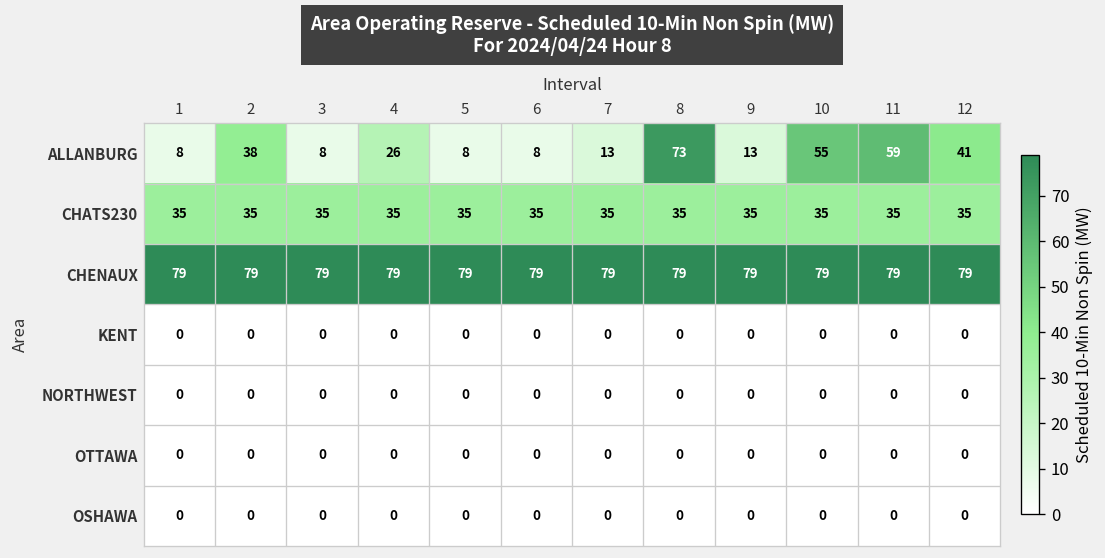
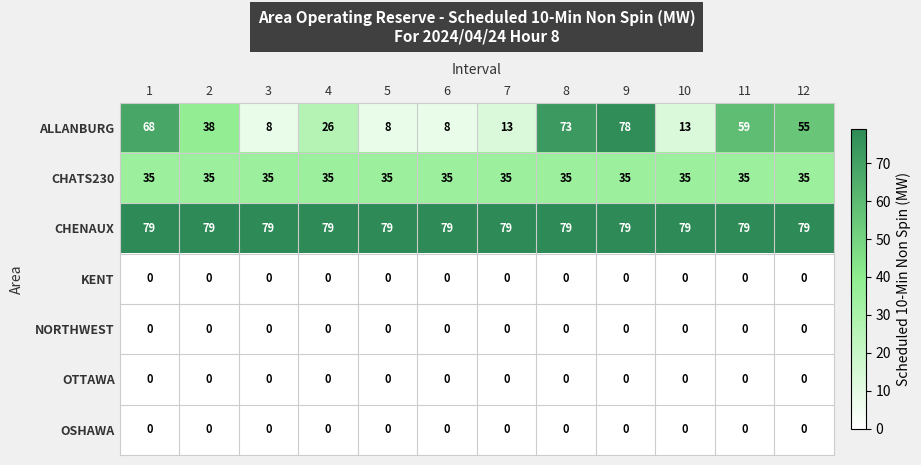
  {
    "ALLANBURG": {
-     "1": 8,
+     "1": 68,
      "2": 38,
      "3": 8,
      "4": 26,
      "5": 8,
      "6": 8,
      "7": 13,
      "8": 73,
-     "9": 13,
-     "10": 55,
+     "9": 78,
+     "10": 13,
      "11": 59,
-     "12": 41
+     "12": 55
    },
    "CHATS230": {
      "1": 35,
      "2": 35,
      "3": 35,
      "4": 35,
      "5": 35,
      "6": 35,
      "7": 35,
      "8": 35,
      "9": 35,
      "10": 35,
      "11": 35,
      "12": 35
    },
    "CHENAUX": {
      "1": 79,
      "2": 79,
      "3": 79,
      "4": 79,
      "5": 79,
      "6": 79,
      "7": 79,
      "8": 79,
      "9": 79,
      "10": 79,
      "11": 79,
      "12": 79
    },
    "KENT": {
      "1": 0,
      "2": 0,
      "3": 0,
      "4": 0,
      "5": 0,
      "6": 0,
      "7": 0,
      "8": 0,
      "9": 0,
      "10": 0,
      "11": 0,
      "12": 0
    },
    "NORTHWEST": {
      "1": 0,
      "2": 0,
      "3": 0,
      "4": 0,
      "5": 0,
      "6": 0,
      "7": 0,
      "8": 0,
      "9": 0,
      "10": 0,
      "11": 0,
      "12": 0
    },
    "OTTAWA": {
      "1": 0,
      "2": 0,
      "3": 0,
      "4": 0,
      "5": 0,
      "6": 0,
      "7": 0,
      "8": 0,
      "9": 0,
      "10": 0,
      "11": 0,
      "12": 0
    },
    "OSHAWA": {
      "1": 0,
      "2": 0,
      "3": 0,
      "4": 0,
      "5": 0,
      "6": 0,
      "7": 0,
      "8": 0,
      "9": 0,
      "10": 0,
      "11": 0,
      "12": 0
    }
  }
